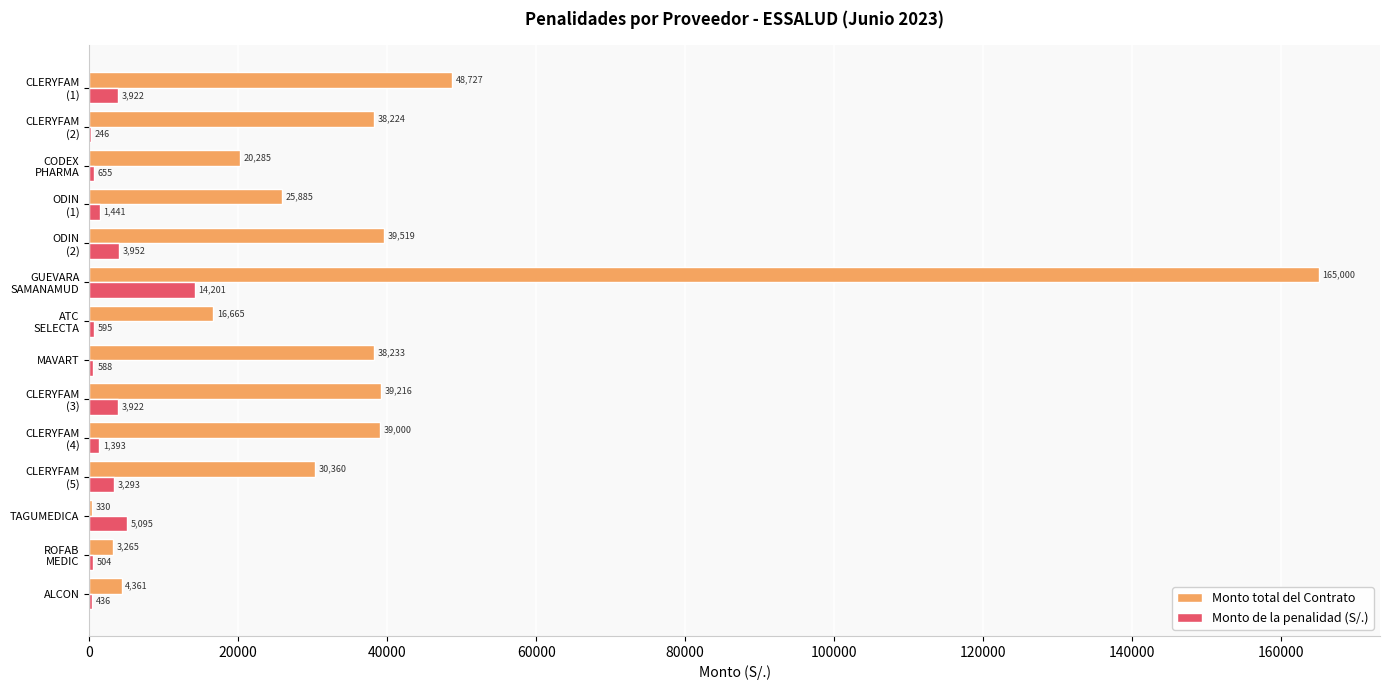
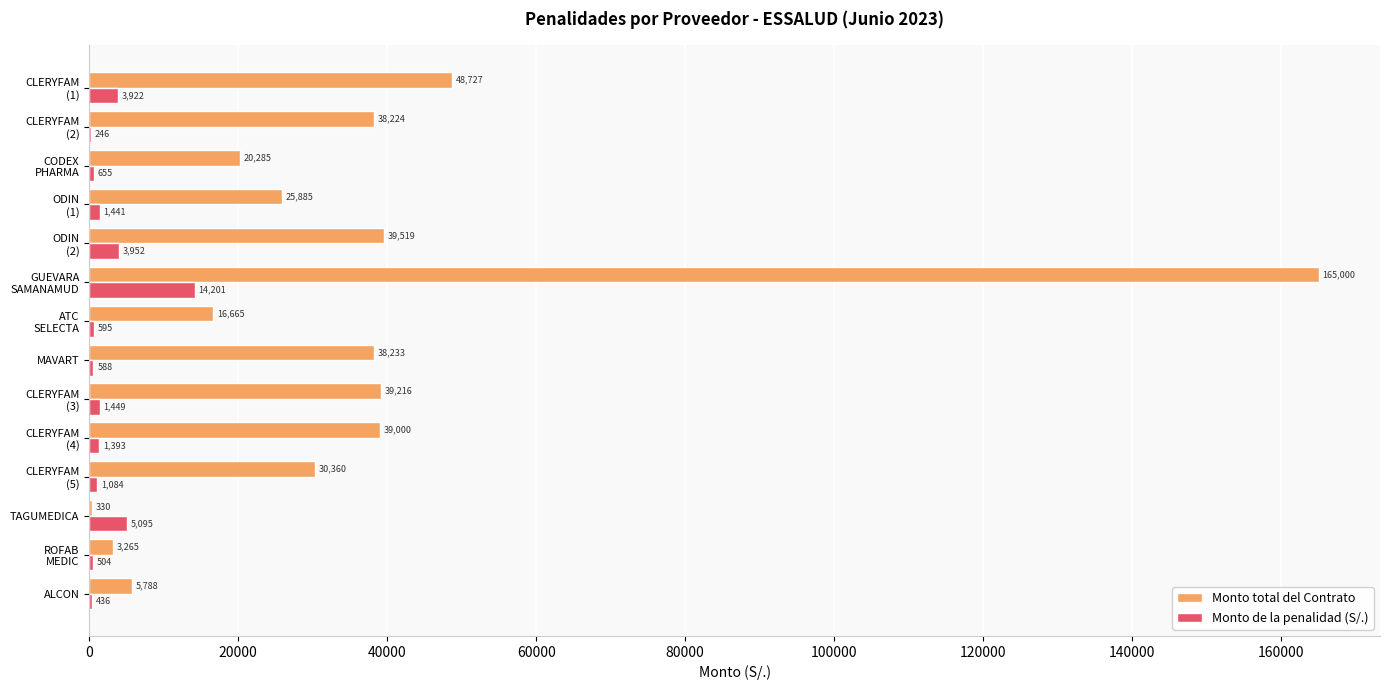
  {
    "Monto total del Contrato": {
      "CLERYFAM (1)": "48,727",
      "CLERYFAM (2)": "38,224",
      "CODEX PHARMA": "20,285",
      "ODIN (1)": "25,885",
      "ODIN (2)": "39,519",
      "GUEVARA SAMANAMUD": "165,000",
      "ATC SELECTA": "16,665",
      "MAVART": "38,233",
      "CLERYFAM (3)": "39,216",
      "CLERYFAM (4)": "39,000",
      "CLERYFAM (5)": "30,360",
      "TAGUMEDICA": "330",
      "ROFAB MEDIC": "3,265",
-     "ALCON": "4,361"
+     "ALCON": "5,788"
    },
    "Monto de la penalidad (S/.)": {
      "CLERYFAM (1)": "3,922",
      "CLERYFAM (2)": "246",
      "CODEX PHARMA": "655",
      "ODIN (1)": "1,441",
      "ODIN (2)": "3,952",
      "GUEVARA SAMANAMUD": "14,201",
      "ATC SELECTA": "595",
      "MAVART": "588",
-     "CLERYFAM (3)": "3,922",
+     "CLERYFAM (3)": "1,449",
      "CLERYFAM (4)": "1,393",
-     "CLERYFAM (5)": "3,293",
+     "CLERYFAM (5)": "1,084",
      "TAGUMEDICA": "5,095",
      "ROFAB MEDIC": "504",
      "ALCON": "436"
    }
  }
